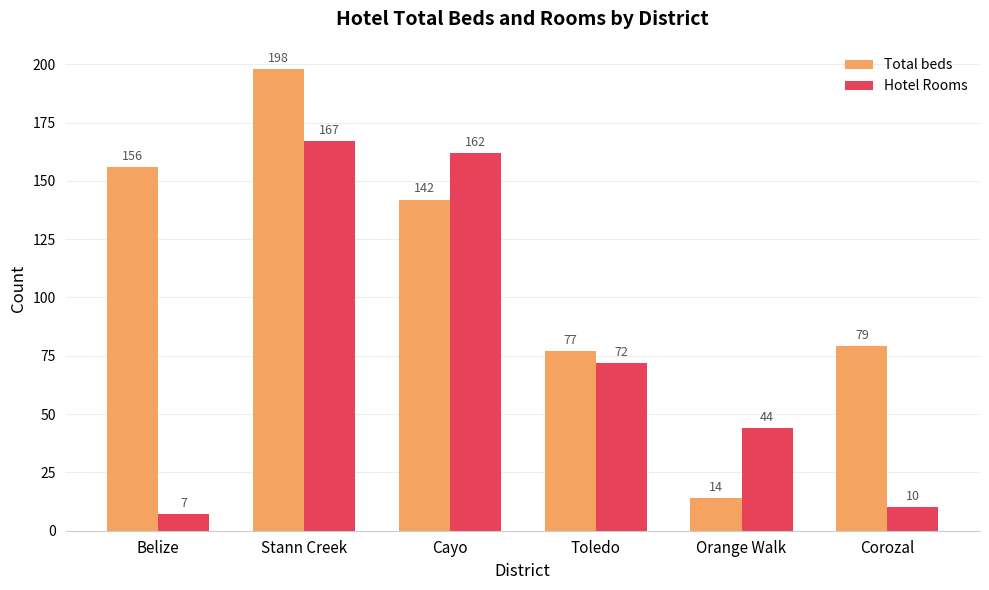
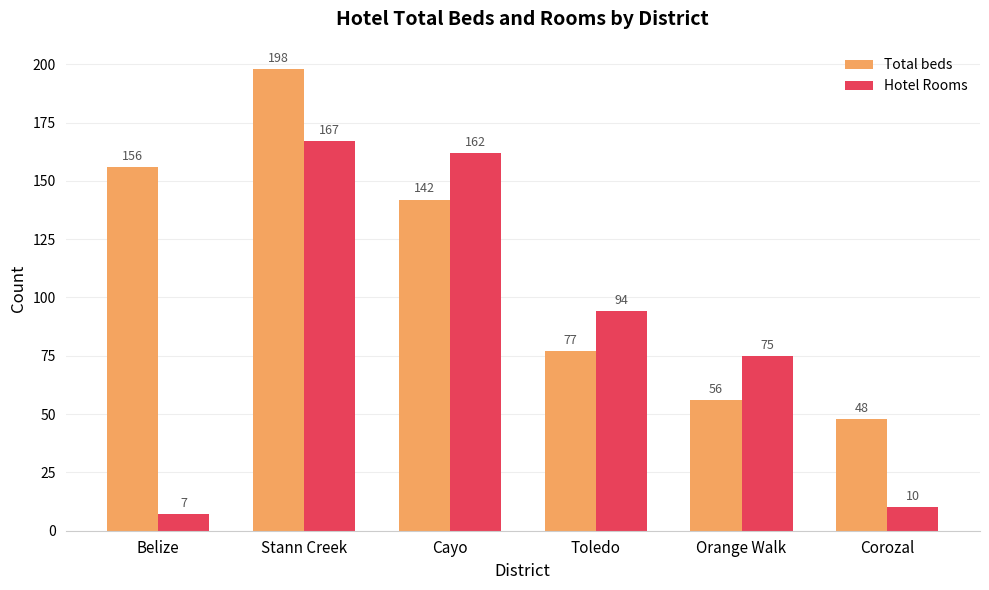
  {
    "Total beds": {
      "Belize": 156,
      "Stann Creek": 198,
      "Cayo": 142,
      "Toledo": 77,
-     "Orange Walk": 14,
-     "Corozal": 79
+     "Orange Walk": 56,
+     "Corozal": 48
    },
    "Hotel Rooms": {
      "Belize": 7,
      "Stann Creek": 167,
      "Cayo": 162,
-     "Toledo": 72,
-     "Orange Walk": 44,
+     "Toledo": 94,
+     "Orange Walk": 75,
      "Corozal": 10
    }
  }
